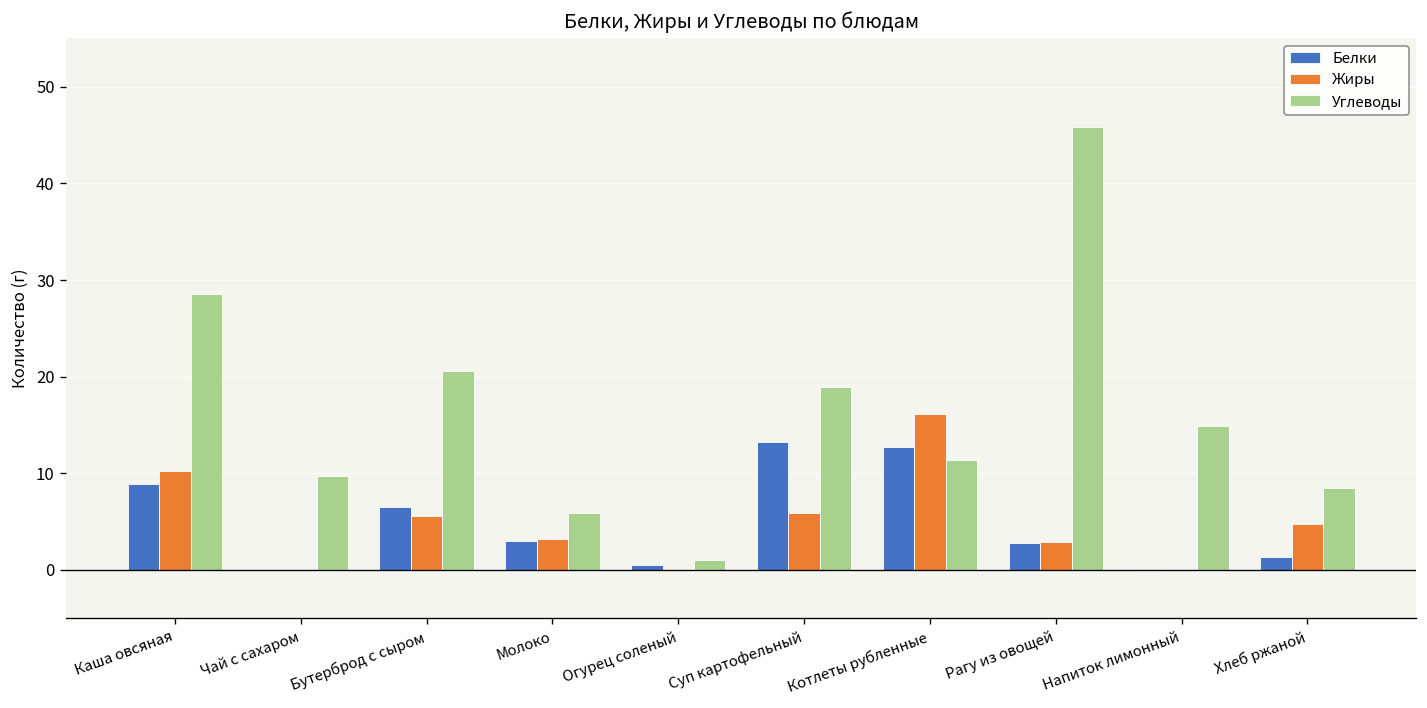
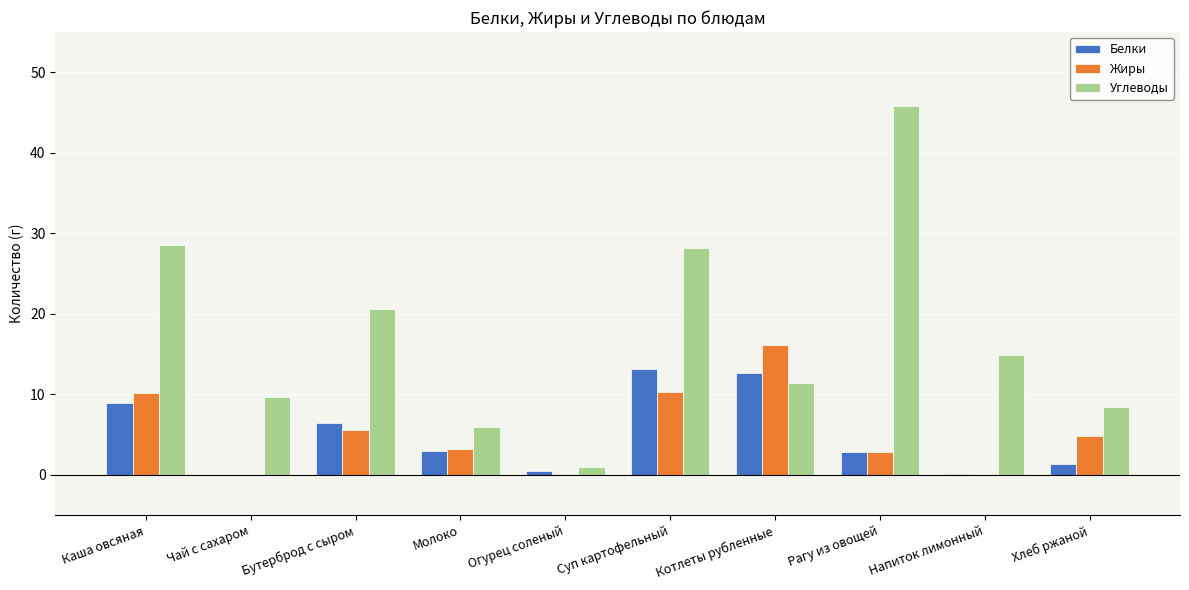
  {
    "Белки": {
      "Каша овсяная": 9,
      "Чай с сахаром": 0,
      "Бутерброд с сыром": 7,
      "Молоко": 3,
      "Огурец соленый": 1,
      "Суп картофельный": 13,
      "Котлеты рубленные": 13,
      "Рагу из овощей": 3,
      "Хлеб ржаной": 1
    },
    "Жиры": {
      "Каша овсяная": 10,
      "Чай с сахаром": 0,
      "Бутерброд с сыром": 6,
      "Молоко": 3,
-     "Суп картофельный": 6,
+     "Суп картофельный": 10,
      "Котлеты рубленные": 16,
      "Рагу из овощей": 3,
      "Напиток лимонный": 0,
      "Хлеб ржаной": 5
    },
    "Углеводы": {
      "Каша овсяная": 29,
      "Чай с сахаром": 10,
      "Бутерброд с сыром": 21,
      "Молоко": 6,
      "Огурец соленый": 1,
-     "Суп картофельный": 19,
+     "Суп картофельный": 28,
      "Котлеты рубленные": 11,
      "Рагу из овощей": 46,
      "Напиток лимонный": 15,
      "Хлеб ржаной": 9
    }
  }
